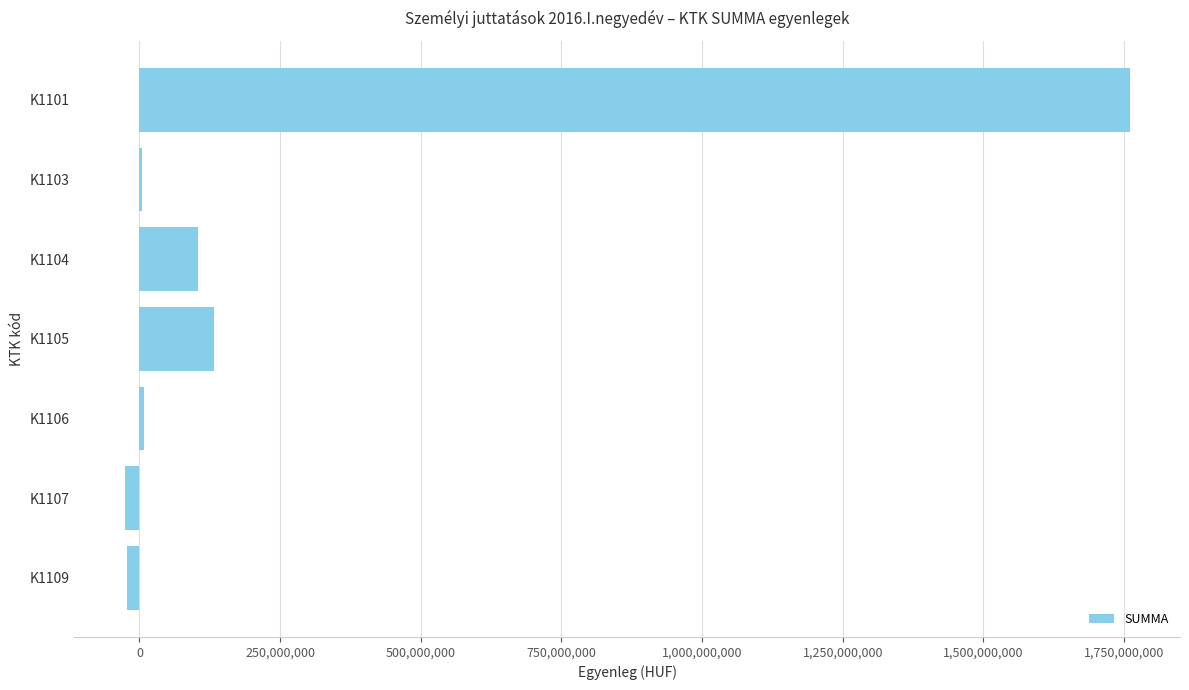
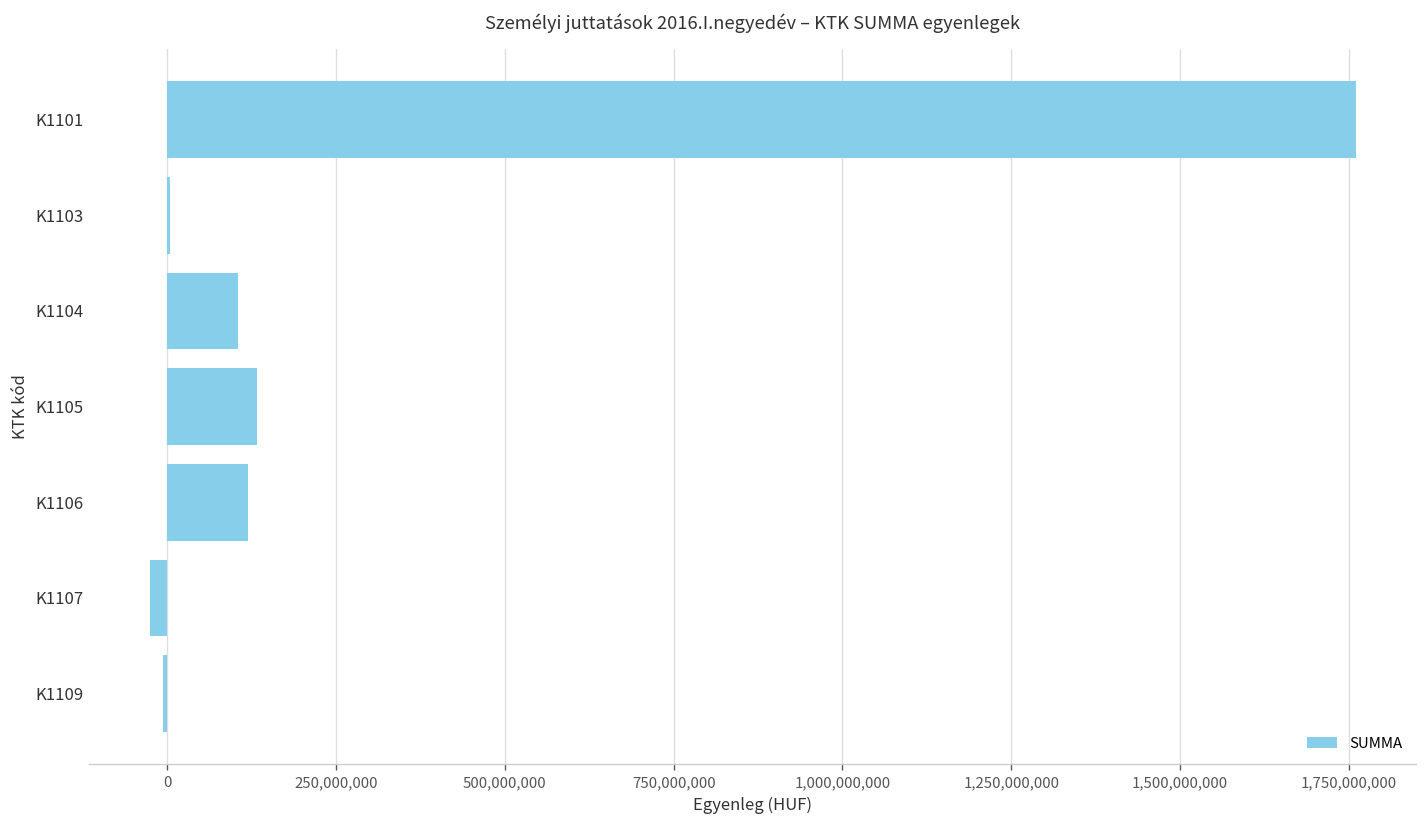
  {
    "K1101": "1,760,000,000",
    "K1104": "110,000,000",
    "K1105": "130,000,000",
-   "K1106": "10,000,000",
+   "K1106": "120,000,000",
    "K1107": "-30,000,000",
-   "K1109": "-20,000,000"
+   "K1109": "-10,000,000"
  }
